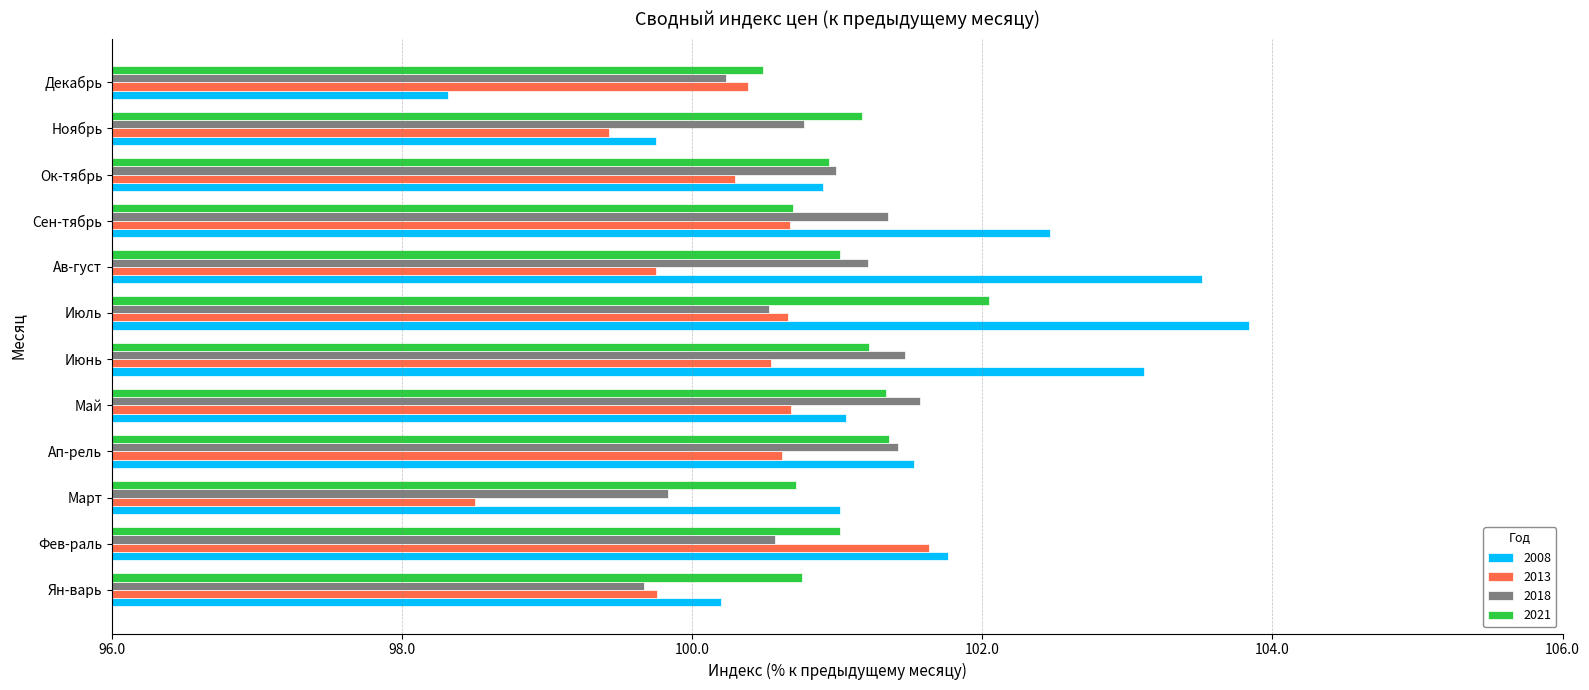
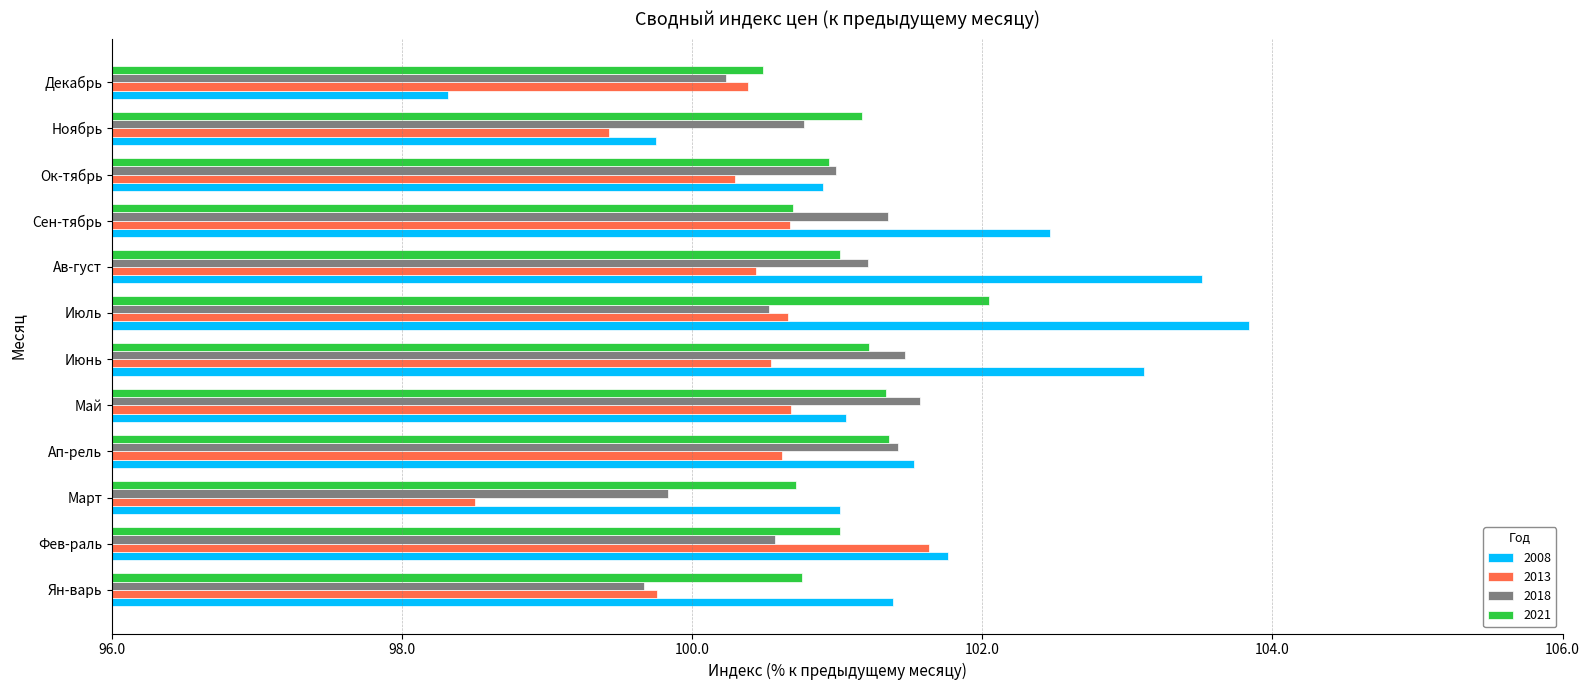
  {
    "2008": {
      "Декабрь": 98.31,
      "Ноябрь": 99.75,
      "Ок-тябрь": 100.90,
      "Сен-тябрь": 102.46,
      "Ав-густ": 103.52,
      "Июль": 103.84,
      "Июнь": 103.12,
      "Май": 101.06,
      "Ап-рель": 101.53,
      "Март": 101.02,
      "Фев-раль": 101.76,
-     "Ян-варь": 100.19
+     "Ян-варь": 101.38
    },
    "2013": {
      "Декабрь": 100.39,
      "Ноябрь": 99.42,
      "Ок-тябрь": 100.30,
      "Сен-тябрь": 100.68,
-     "Ав-густ": 99.75,
+     "Ав-густ": 100.44,
      "Июль": 100.66,
      "Июнь": 100.54,
      "Май": 100.68,
      "Ап-рель": 100.62,
      "Март": 98.50,
      "Фев-раль": 101.63,
      "Ян-варь": 99.76
    },
    "2018": {
      "Декабрь": 100.23,
      "Ноябрь": 100.77,
      "Ок-тябрь": 100.99,
      "Сен-тябрь": 101.35,
      "Ав-густ": 101.21,
      "Июль": 100.53,
      "Июнь": 101.47,
      "Май": 101.57,
      "Ап-рель": 101.41,
      "Март": 99.83,
      "Фев-раль": 100.57,
      "Ян-варь": 99.67
    },
    "2021": {
      "Декабрь": 100.49,
      "Ноябрь": 101.17,
      "Ок-тябрь": 100.94,
      "Сен-тябрь": 100.70,
      "Ав-густ": 101.02,
      "Июль": 102.04,
      "Июнь": 101.22,
      "Май": 101.33,
      "Ап-рель": 101.36,
      "Март": 100.72,
      "Фев-раль": 101.02,
      "Ян-варь": 100.76
    }
  }
